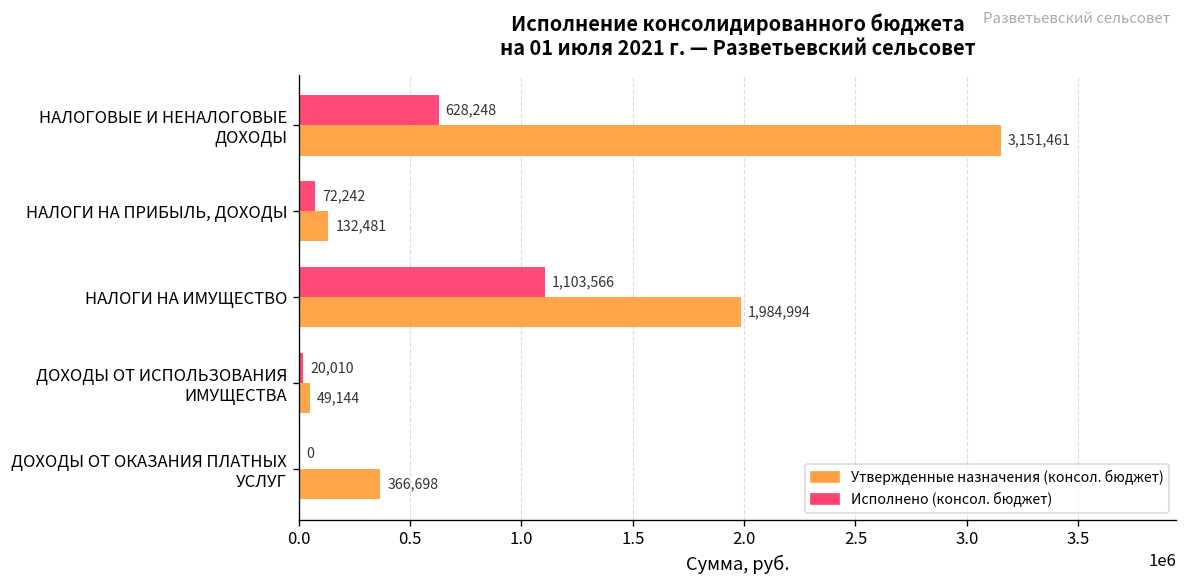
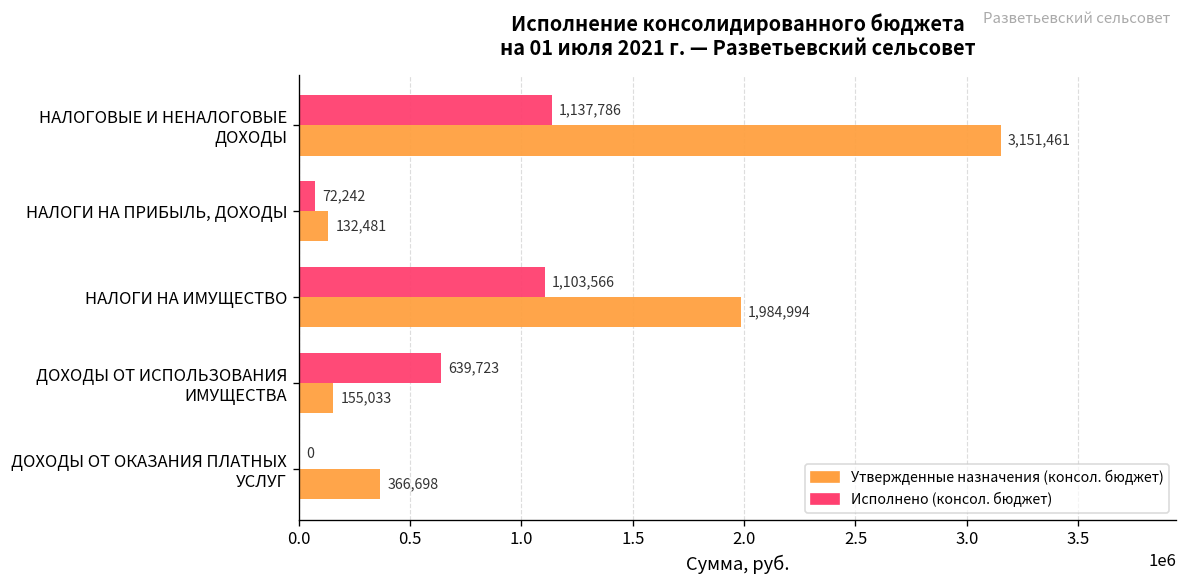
  {
    "Утвержденные назначения (консол. бюджет)": {
      "НАЛОГОВЫЕ И НЕНАЛОГОВЫЕ ДОХОДЫ": "3,151,461",
      "НАЛОГИ НА ПРИБЫЛЬ, ДОХОДЫ": "132,481",
      "НАЛОГИ НА ИМУЩЕСТВО": "1,984,994",
-     "ДОХОДЫ ОТ ИСПОЛЬЗОВАНИЯ ИМУЩЕСТВА": "49,144",
+     "ДОХОДЫ ОТ ИСПОЛЬЗОВАНИЯ ИМУЩЕСТВА": "155,033",
      "ДОХОДЫ ОТ ОКАЗАНИЯ ПЛАТНЫХ УСЛУГ": "366,698"
    },
    "Исполнено (консол. бюджет)": {
-     "НАЛОГОВЫЕ И НЕНАЛОГОВЫЕ ДОХОДЫ": "628,248",
+     "НАЛОГОВЫЕ И НЕНАЛОГОВЫЕ ДОХОДЫ": "1,137,786",
      "НАЛОГИ НА ПРИБЫЛЬ, ДОХОДЫ": "72,242",
      "НАЛОГИ НА ИМУЩЕСТВО": "1,103,566",
-     "ДОХОДЫ ОТ ИСПОЛЬЗОВАНИЯ ИМУЩЕСТВА": "20,010",
+     "ДОХОДЫ ОТ ИСПОЛЬЗОВАНИЯ ИМУЩЕСТВА": "639,723",
      "ДОХОДЫ ОТ ОКАЗАНИЯ ПЛАТНЫХ УСЛУГ": "0"
    }
  }
